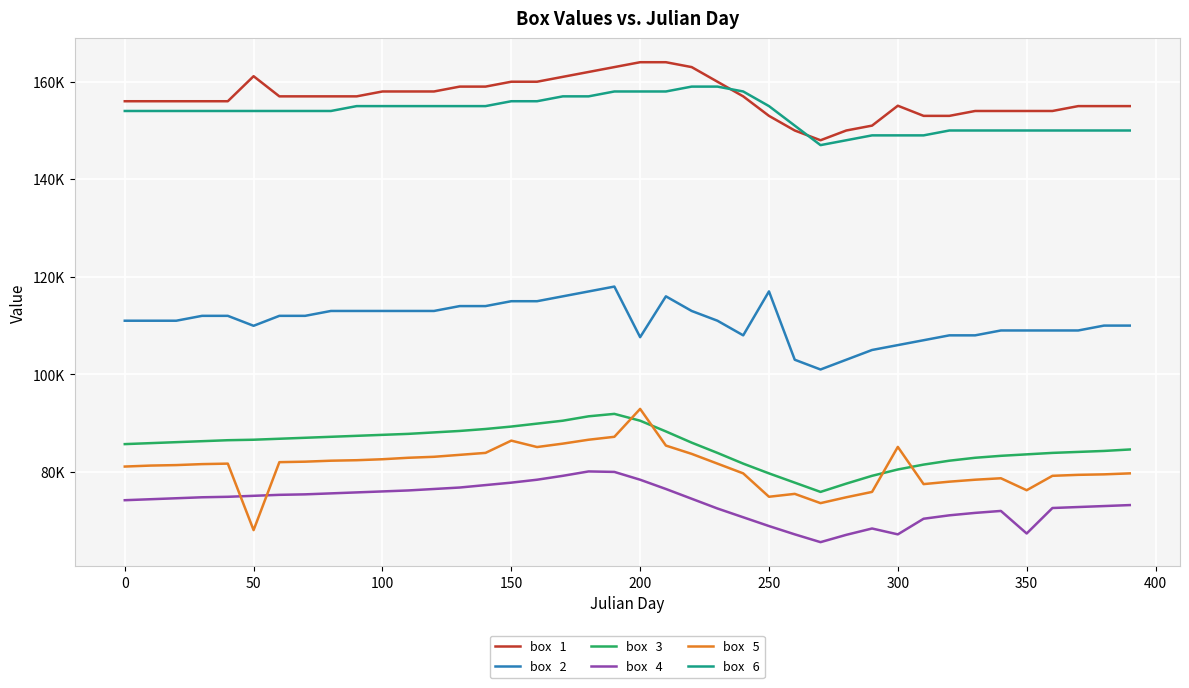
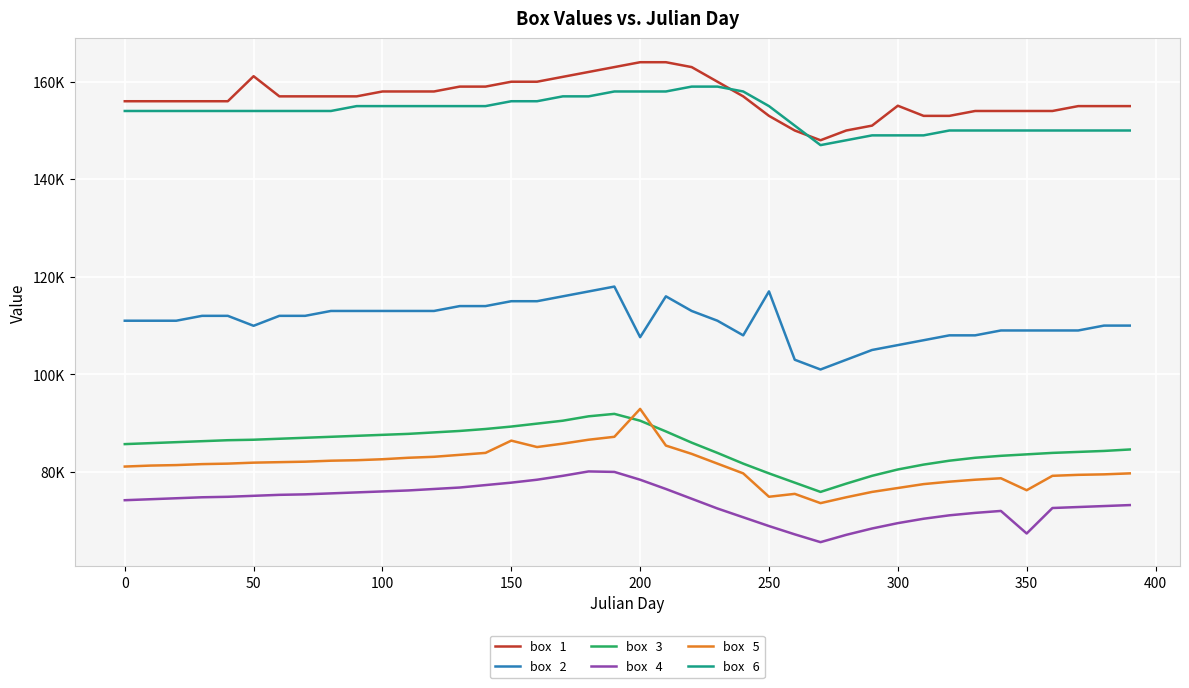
  {
    "box 1": {
      "0": 156000,
      "50": 161000,
      "100": 158000,
      "150": 160000,
      "200": 164000,
      "250": 153000,
      "300": 155000,
      "350": 154000
    },
    "box 2": {
      "0": 111000,
      "50": 110000,
      "100": 113000,
      "150": 115000,
      "200": 108000,
      "250": 117000,
      "300": 106000,
      "350": 109000
    },
    "box 4": {
      "0": 74000,
      "50": 75000,
      "100": 76000,
      "150": 78000,
      "200": 78000,
      "250": 69000,
-     "300": 67000,
+     "300": 70000,
      "350": 67000
    },
    "box 5": {
      "0": 81000,
-     "50": 68000,
+     "50": 82000,
      "100": 83000,
      "150": 86000,
      "200": 93000,
      "250": 75000,
-     "300": 85000,
+     "300": 77000,
      "350": 76000
    }
  }
